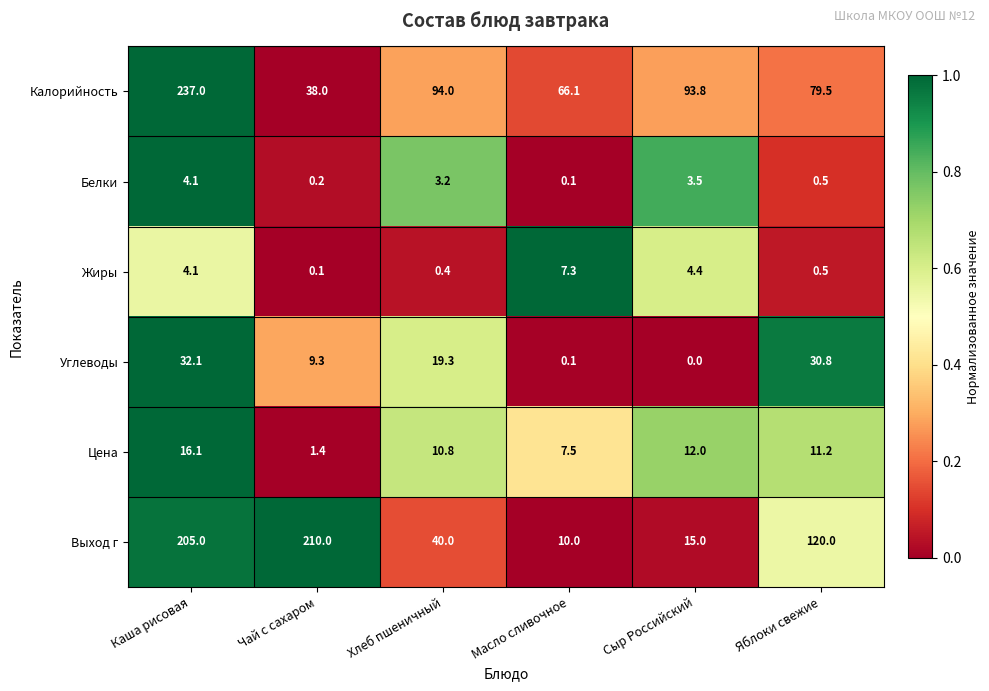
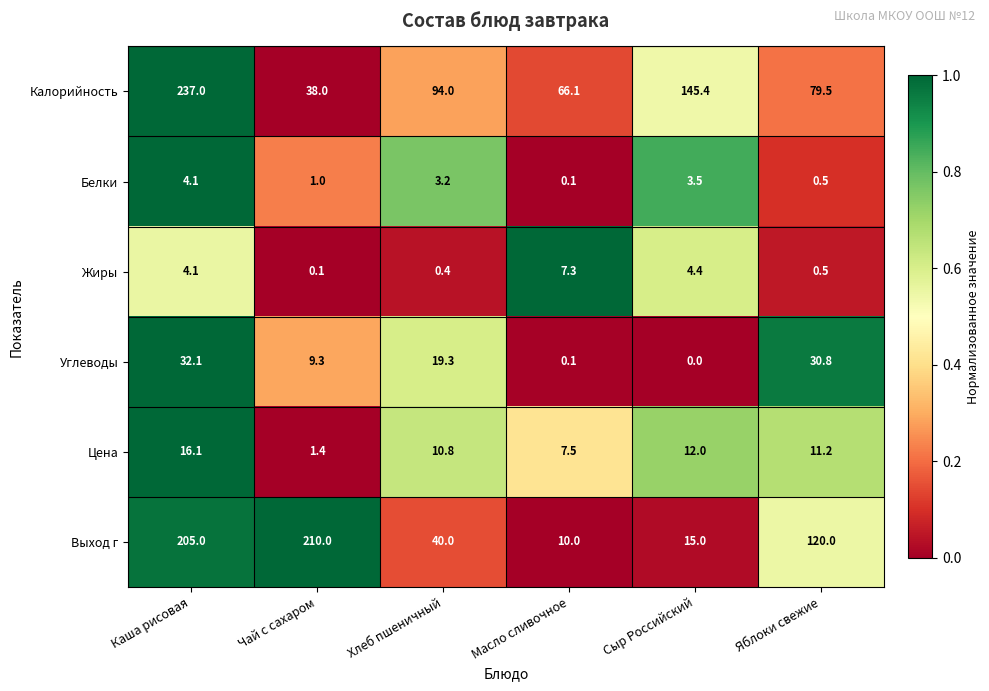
  {
    "Калорийность": {
      "Каша рисовая": 237.0,
      "Чай с сахаром": 38.0,
      "Хлеб пшеничный": 94.0,
      "Масло сливочное": 66.1,
-     "Сыр Российский": 93.8,
+     "Сыр Российский": 145.4,
      "Яблоки свежие": 79.5
    },
    "Белки": {
      "Каша рисовая": 4.1,
-     "Чай с сахаром": 0.2,
+     "Чай с сахаром": 1.0,
      "Хлеб пшеничный": 3.2,
      "Масло сливочное": 0.1,
      "Сыр Российский": 3.5,
      "Яблоки свежие": 0.5
    },
    "Жиры": {
      "Каша рисовая": 4.1,
      "Чай с сахаром": 0.1,
      "Хлеб пшеничный": 0.4,
      "Масло сливочное": 7.3,
      "Сыр Российский": 4.4,
      "Яблоки свежие": 0.5
    },
    "Углеводы": {
      "Каша рисовая": 32.1,
      "Чай с сахаром": 9.3,
      "Хлеб пшеничный": 19.3,
      "Масло сливочное": 0.1,
      "Сыр Российский": 0.0,
      "Яблоки свежие": 30.8
    },
    "Цена": {
      "Каша рисовая": 16.1,
      "Чай с сахаром": 1.4,
      "Хлеб пшеничный": 10.8,
      "Масло сливочное": 7.5,
      "Сыр Российский": 12.0,
      "Яблоки свежие": 11.2
    },
    "Выход г": {
      "Каша рисовая": 205.0,
      "Чай с сахаром": 210.0,
      "Хлеб пшеничный": 40.0,
      "Масло сливочное": 10.0,
      "Сыр Российский": 15.0,
      "Яблоки свежие": 120.0
    }
  }
